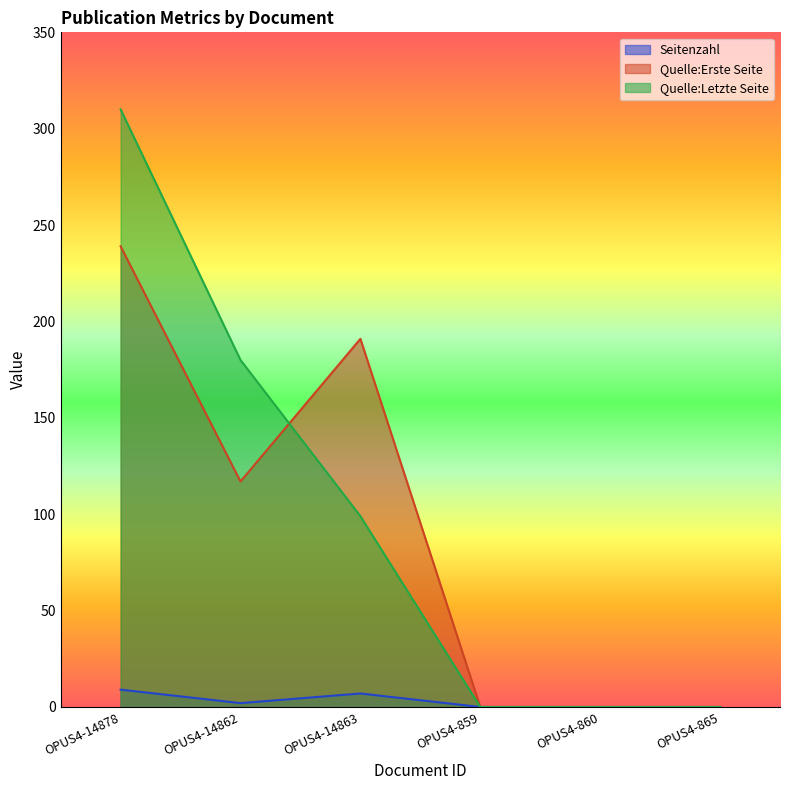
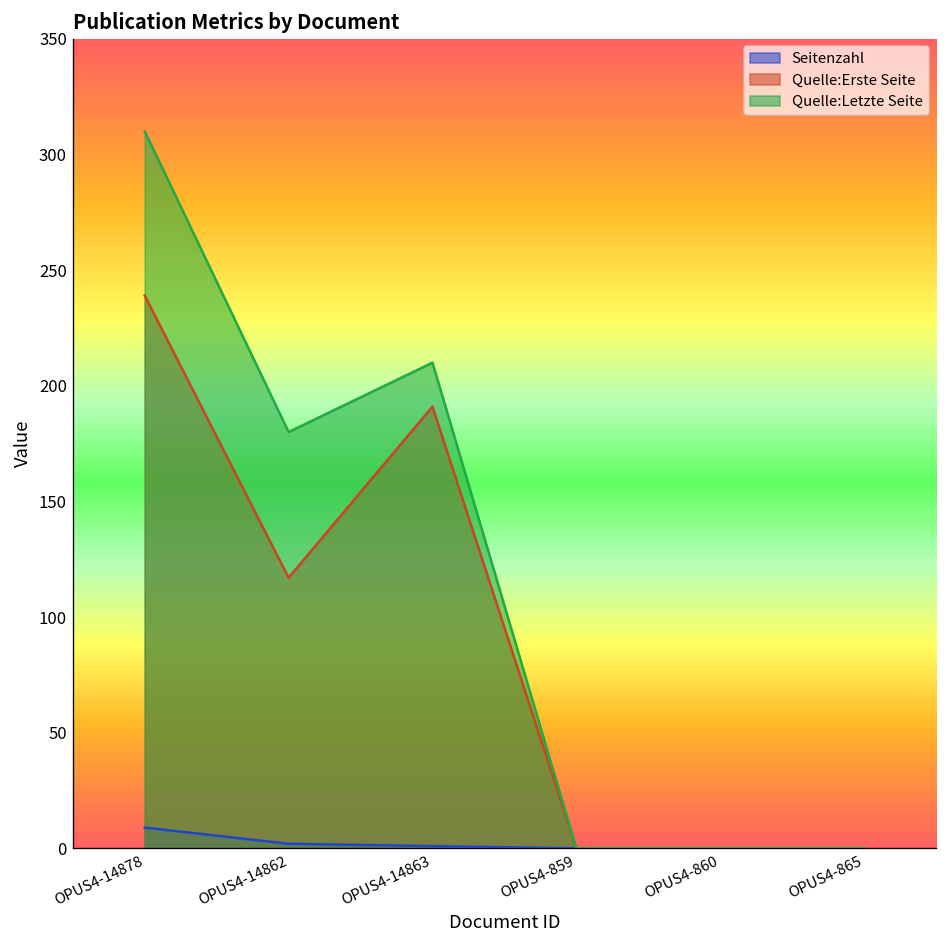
  {
    "Seitenzahl": {
      "OPUS4-14878": 9,
      "OPUS4-14862": 2,
-     "OPUS4-14863": 7
+     "OPUS4-14863": 1
    },
    "Quelle:Erste Seite": {
      "OPUS4-14878": 239,
      "OPUS4-14862": 117,
      "OPUS4-14863": 191
    },
    "Quelle:Letzte Seite": {
      "OPUS4-14878": 310,
      "OPUS4-14862": 180,
-     "OPUS4-14863": 99
+     "OPUS4-14863": 210
    }
  }
